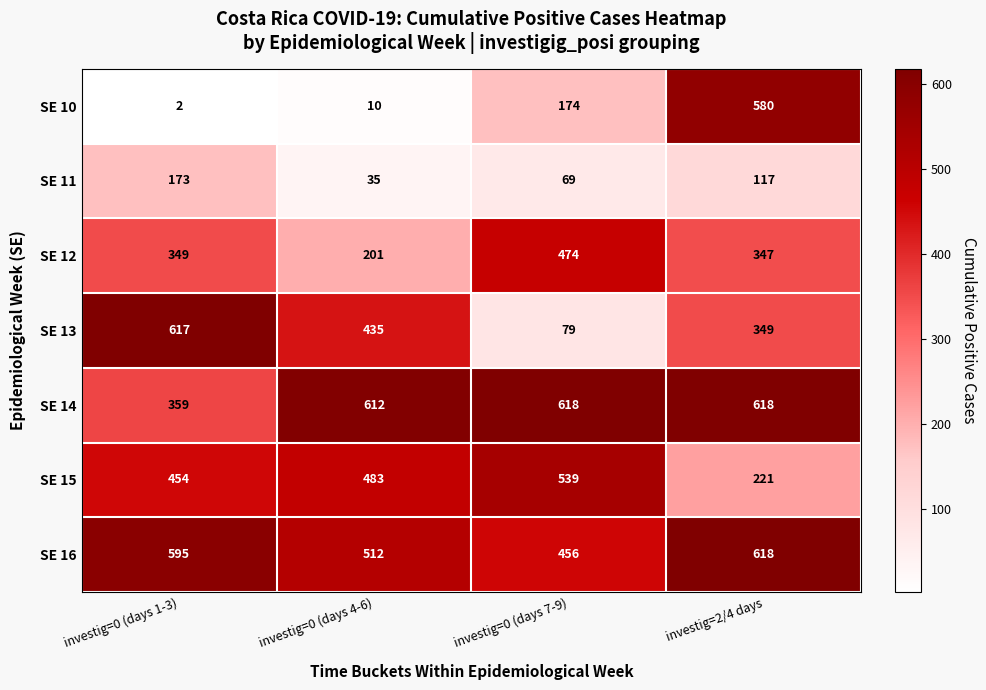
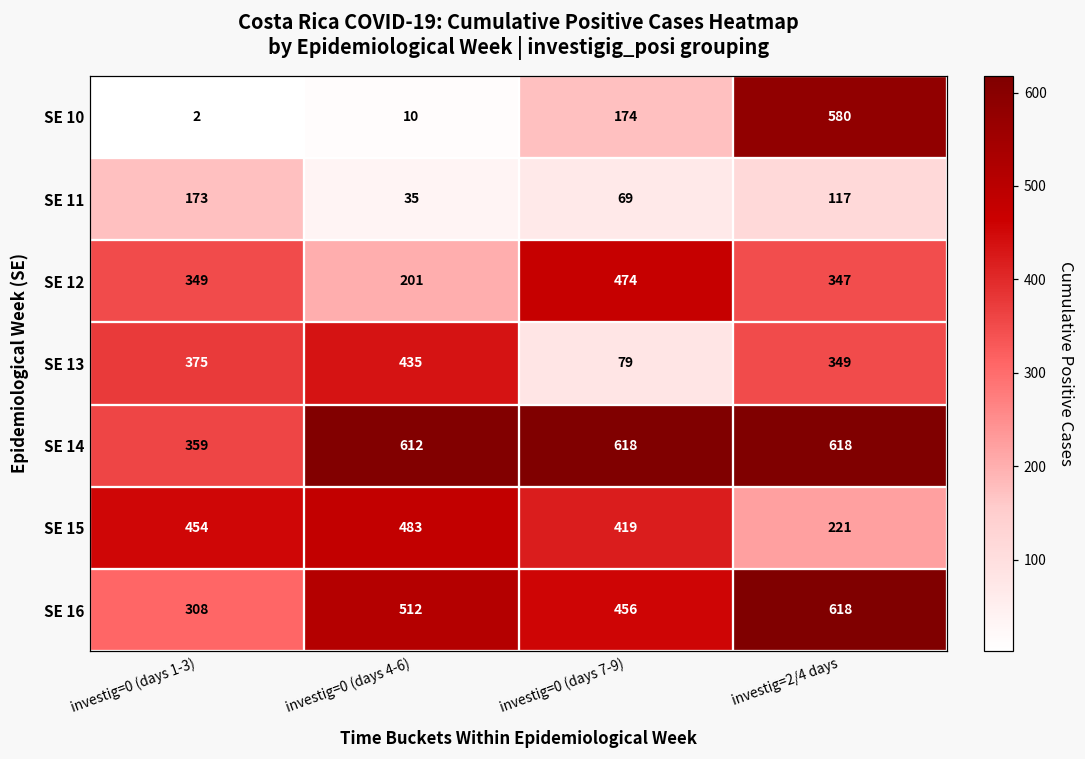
  {
    "SE 10": {
      "investig=0 (days 1-3)": 2,
      "investig=0 (days 4-6)": 10,
      "investig=0 (days 7-9)": 174,
      "investig=2/4 days": 580
    },
    "SE 11": {
      "investig=0 (days 1-3)": 173,
      "investig=0 (days 4-6)": 35,
      "investig=0 (days 7-9)": 69,
      "investig=2/4 days": 117
    },
    "SE 12": {
      "investig=0 (days 1-3)": 349,
      "investig=0 (days 4-6)": 201,
      "investig=0 (days 7-9)": 474,
      "investig=2/4 days": 347
    },
    "SE 13": {
-     "investig=0 (days 1-3)": 617,
+     "investig=0 (days 1-3)": 375,
      "investig=0 (days 4-6)": 435,
      "investig=0 (days 7-9)": 79,
      "investig=2/4 days": 349
    },
    "SE 14": {
      "investig=0 (days 1-3)": 359,
      "investig=0 (days 4-6)": 612,
      "investig=0 (days 7-9)": 618,
      "investig=2/4 days": 618
    },
    "SE 15": {
      "investig=0 (days 1-3)": 454,
      "investig=0 (days 4-6)": 483,
-     "investig=0 (days 7-9)": 539,
+     "investig=0 (days 7-9)": 419,
      "investig=2/4 days": 221
    },
    "SE 16": {
-     "investig=0 (days 1-3)": 595,
+     "investig=0 (days 1-3)": 308,
      "investig=0 (days 4-6)": 512,
      "investig=0 (days 7-9)": 456,
      "investig=2/4 days": 618
    }
  }
